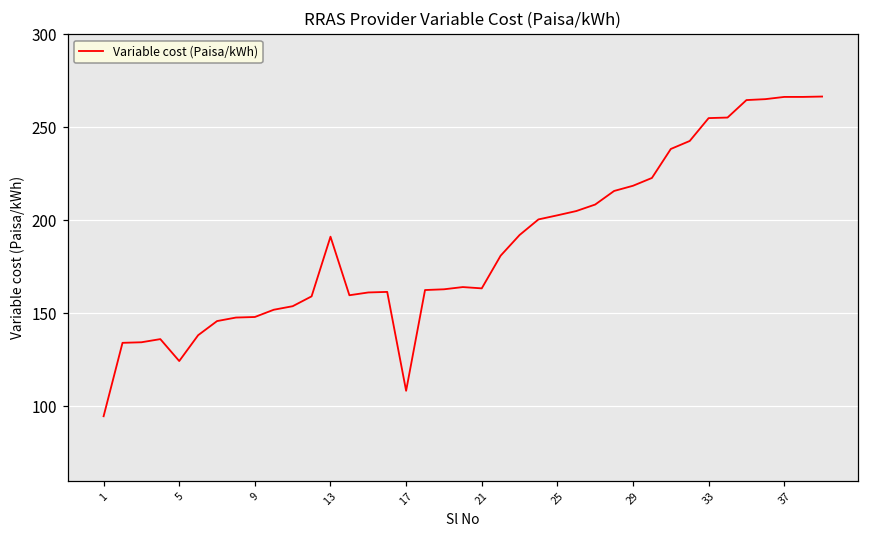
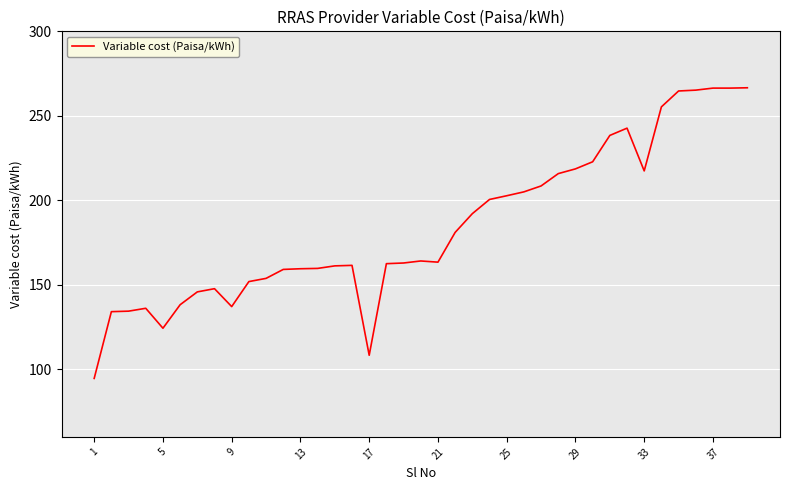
  {
    "1": 95,
    "5": 124,
-   "9": 148,
-   "13": 191,
+   "9": 137,
+   "13": 160,
    "17": 108,
    "21": 163,
    "25": 203,
    "29": 219,
-   "33": 255,
+   "33": 217,
    "37": 266
  }
